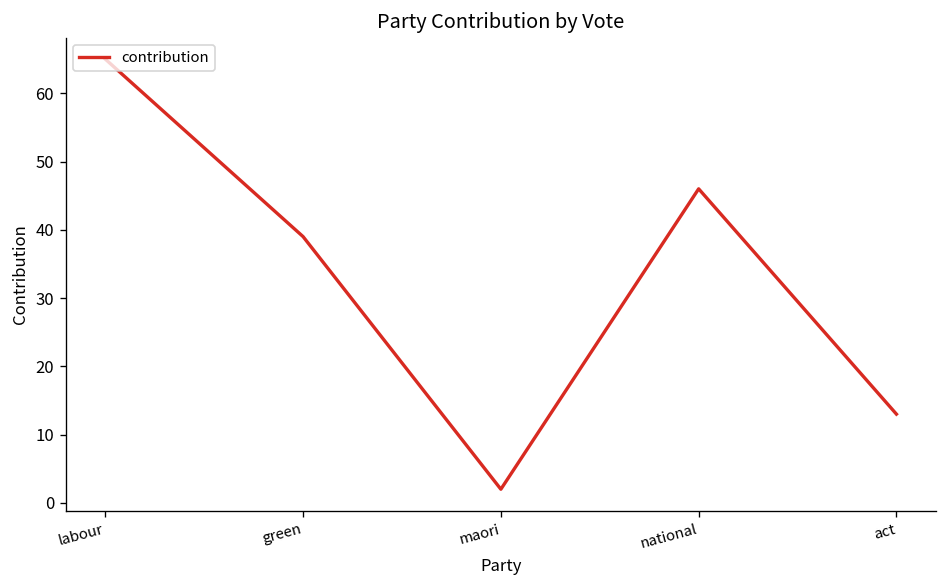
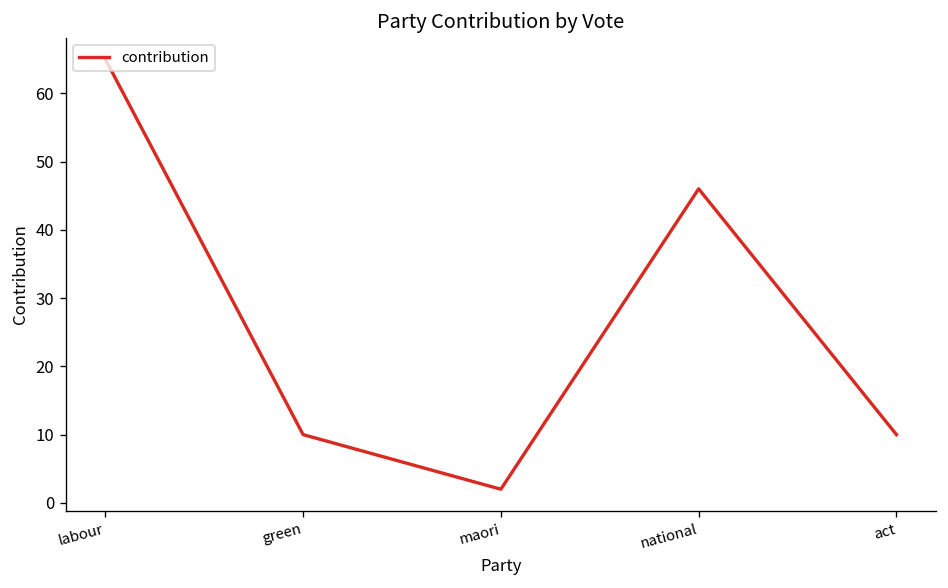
  {
-   "green": 39,
+   "green": 10,
    "maori": 2,
    "national": 46,
-   "act": 13
+   "act": 10
  }
